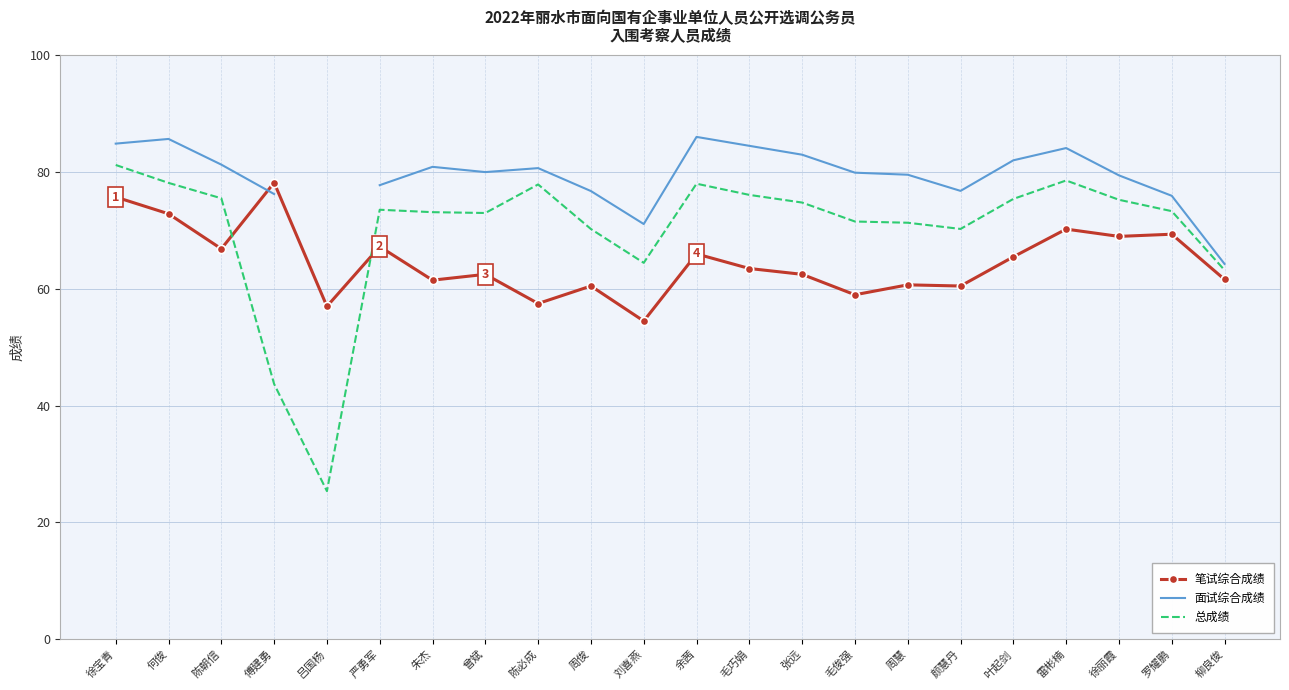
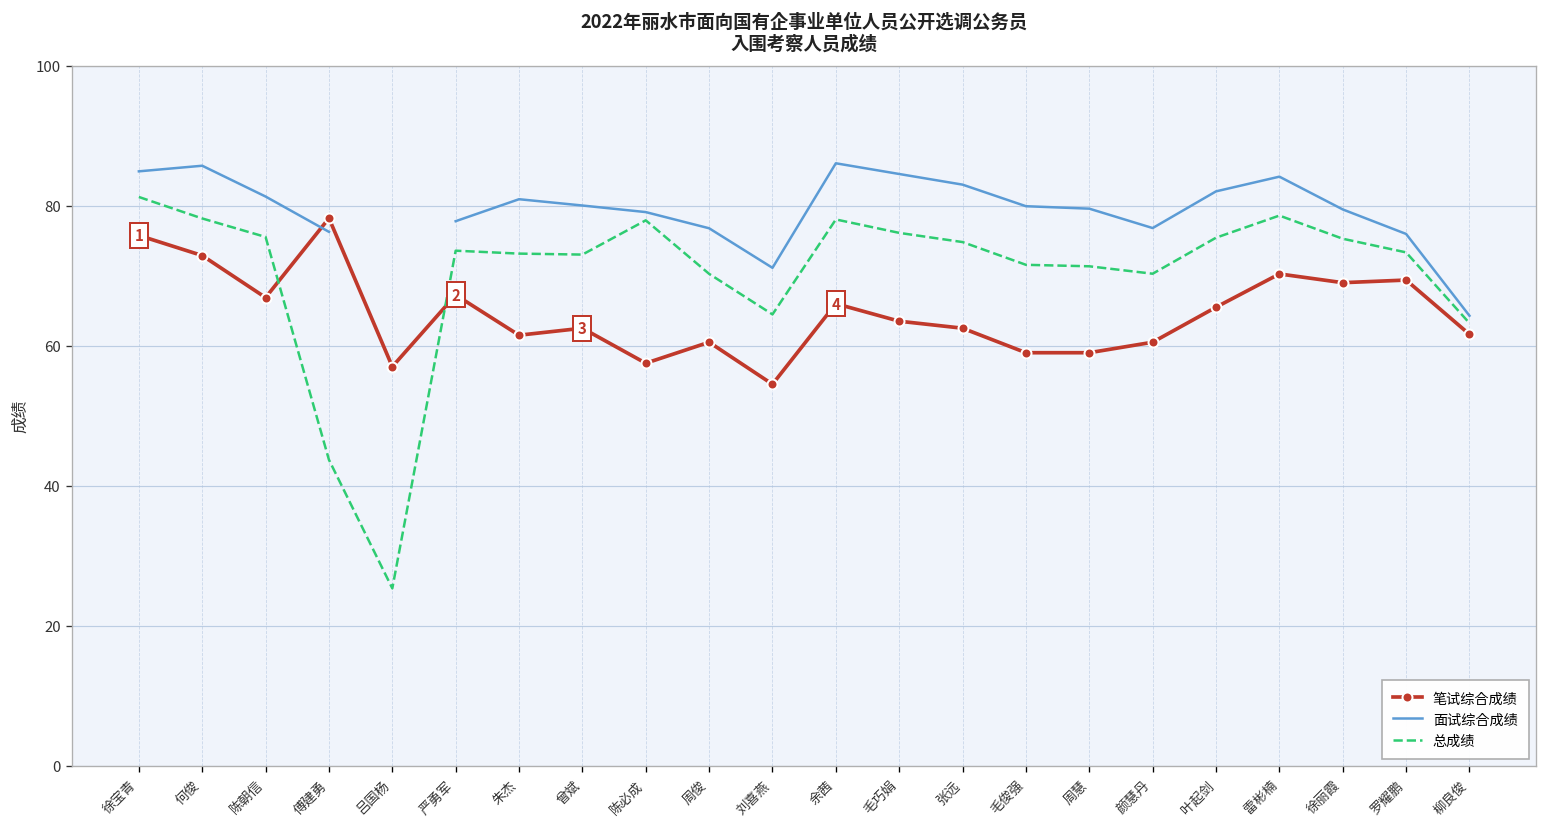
  {
    "笔试综合成绩": {
      "何俊": 73,
      "陈朝信": 67,
      "傅建勇": 78,
      "吕国杨": 57,
      "朱杰": 62,
      "陈必成": 58,
      "周俊": 61,
      "刘喜燕": 55,
      "毛巧娟": 64,
      "张远": 63,
      "毛俊强": 59,
-     "周慧": 61,
+     "周慧": 59,
      "颜慧丹": 61,
      "叶起剑": 66,
      "雷彬楠": 70,
      "徐丽霞": 69,
      "罗耀鹏": 69,
      "柳良俊": 62
    },
    "面试综合成绩": {
      "徐宝青": 85,
      "何俊": 86,
      "陈朝信": 81,
      "傅建勇": 76,
      "严勇军": 78,
      "朱杰": 81,
      "曾斌": 80,
-     "陈必成": 81,
+     "陈必成": 79,
      "周俊": 77,
      "刘喜燕": 71,
      "余茜": 86,
      "毛巧娟": 85,
      "张远": 83,
      "毛俊强": 80,
      "周慧": 80,
      "颜慧丹": 77,
      "叶起剑": 82,
      "雷彬楠": 84,
      "徐丽霞": 79,
      "罗耀鹏": 76,
      "柳良俊": 64
    },
    "总成绩": {
      "徐宝青": 81,
      "何俊": 78,
      "陈朝信": 76,
      "傅建勇": 44,
      "吕国杨": 25,
      "严勇军": 74,
      "朱杰": 73,
      "曾斌": 73,
      "陈必成": 78,
      "周俊": 70,
      "刘喜燕": 64,
      "余茜": 78,
      "毛巧娟": 76,
      "张远": 75,
      "毛俊强": 72,
      "周慧": 71,
      "颜慧丹": 70,
      "叶起剑": 75,
      "雷彬楠": 79,
      "徐丽霞": 75,
      "罗耀鹏": 73,
      "柳良俊": 63
    }
  }
